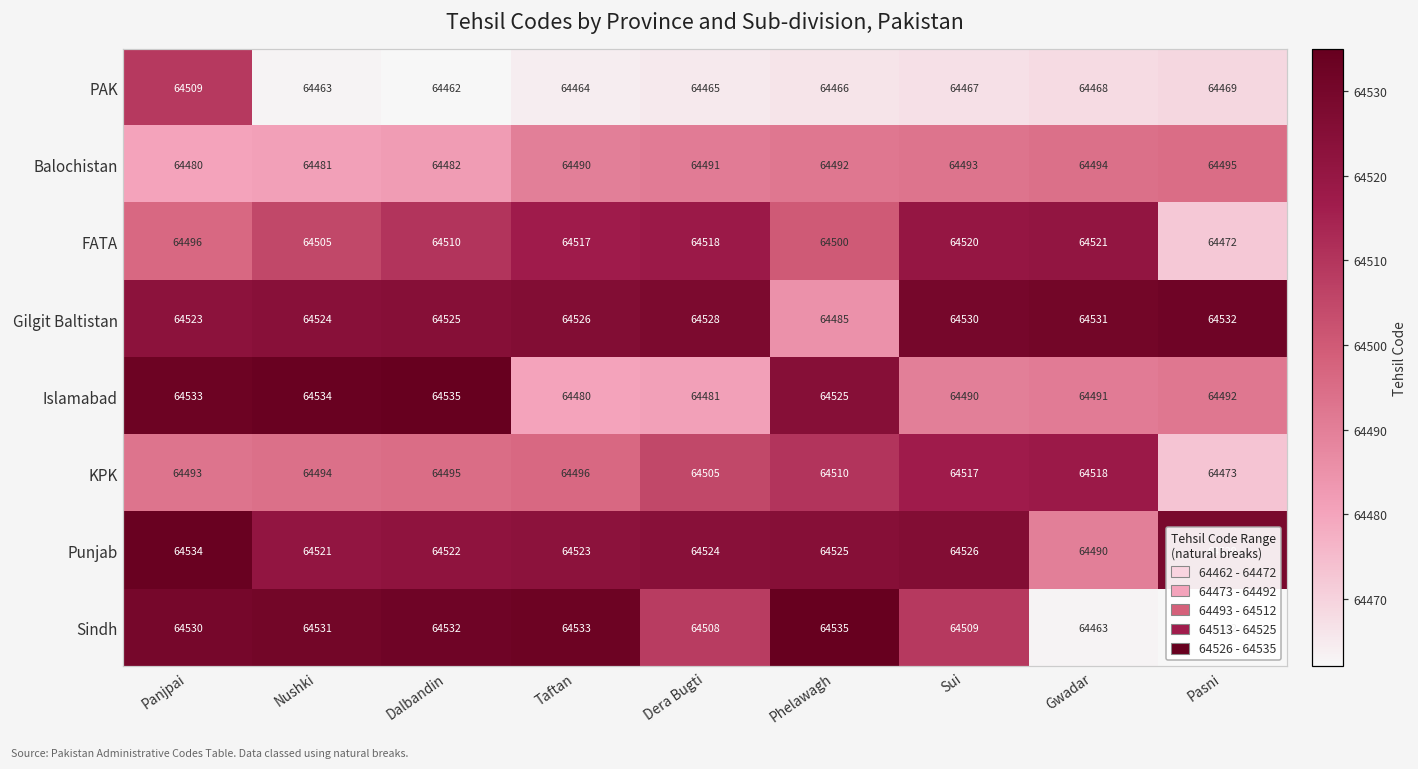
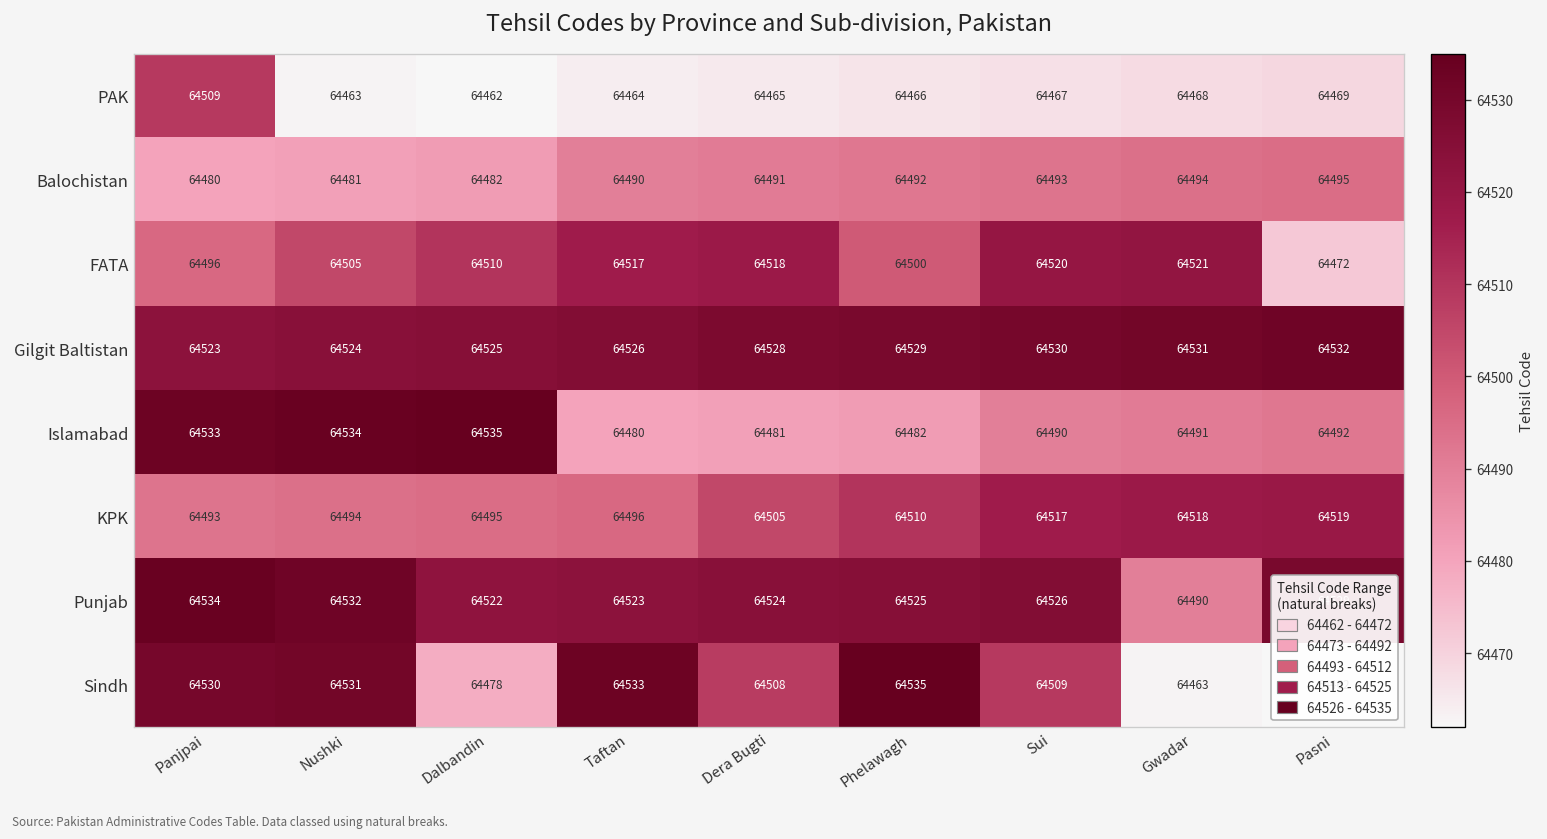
  {
    "PAK": {
      "Panjpai": 64509,
      "Nushki": 64463,
      "Dalbandin": 64462,
      "Taftan": 64464,
      "Dera Bugti": 64465,
      "Phelawagh": 64466,
      "Sui": 64467,
      "Gwadar": 64468,
      "Pasni": 64469
    },
    "Balochistan": {
      "Panjpai": 64480,
      "Nushki": 64481,
      "Dalbandin": 64482,
      "Taftan": 64490,
      "Dera Bugti": 64491,
      "Phelawagh": 64492,
      "Sui": 64493,
      "Gwadar": 64494,
      "Pasni": 64495
    },
    "FATA": {
      "Panjpai": 64496,
      "Nushki": 64505,
      "Dalbandin": 64510,
      "Taftan": 64517,
      "Dera Bugti": 64518,
      "Phelawagh": 64500,
      "Sui": 64520,
      "Gwadar": 64521,
      "Pasni": 64472
    },
    "Gilgit Baltistan": {
      "Panjpai": 64523,
      "Nushki": 64524,
      "Dalbandin": 64525,
      "Taftan": 64526,
      "Dera Bugti": 64528,
-     "Phelawagh": 64485,
+     "Phelawagh": 64529,
      "Sui": 64530,
      "Gwadar": 64531,
      "Pasni": 64532
    },
    "Islamabad": {
      "Panjpai": 64533,
      "Nushki": 64534,
      "Dalbandin": 64535,
      "Taftan": 64480,
      "Dera Bugti": 64481,
-     "Phelawagh": 64525,
+     "Phelawagh": 64482,
      "Sui": 64490,
      "Gwadar": 64491,
      "Pasni": 64492
    },
    "KPK": {
      "Panjpai": 64493,
      "Nushki": 64494,
      "Dalbandin": 64495,
      "Taftan": 64496,
      "Dera Bugti": 64505,
      "Phelawagh": 64510,
      "Sui": 64517,
      "Gwadar": 64518,
-     "Pasni": 64473
+     "Pasni": 64519
    },
    "Punjab": {
      "Panjpai": 64534,
-     "Nushki": 64521,
+     "Nushki": 64532,
      "Dalbandin": 64522,
      "Taftan": 64523,
      "Dera Bugti": 64524,
      "Phelawagh": 64525,
      "Sui": 64526,
      "Gwadar": 64490
    },
    "Sindh": {
      "Panjpai": 64530,
      "Nushki": 64531,
-     "Dalbandin": 64532,
+     "Dalbandin": 64478,
      "Taftan": 64533,
      "Dera Bugti": 64508,
      "Phelawagh": 64535,
      "Sui": 64509,
      "Gwadar": 64463
    }
  }
